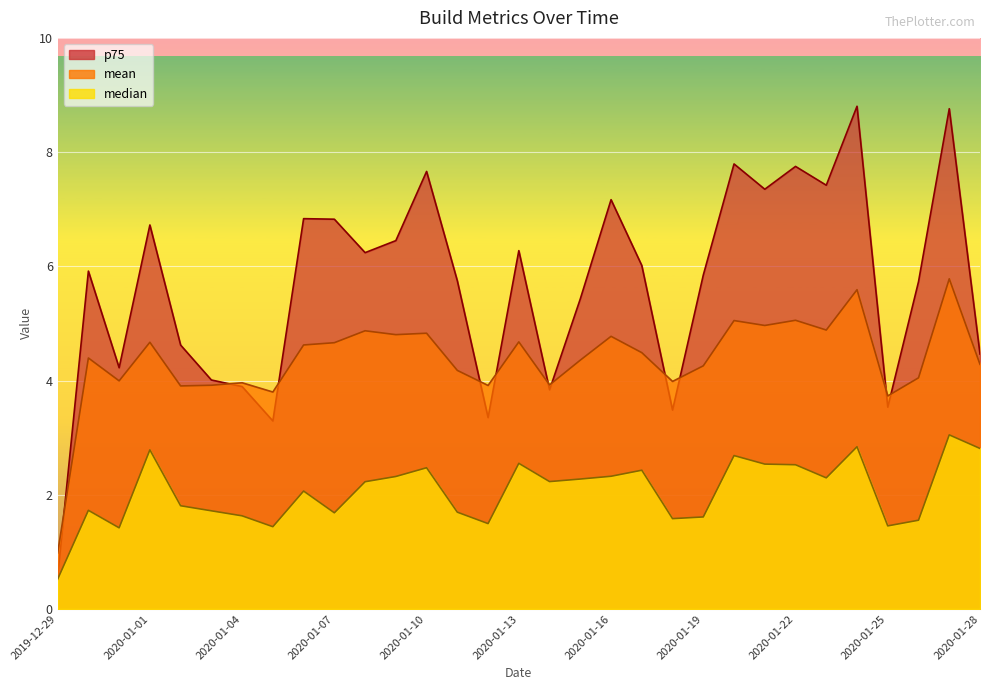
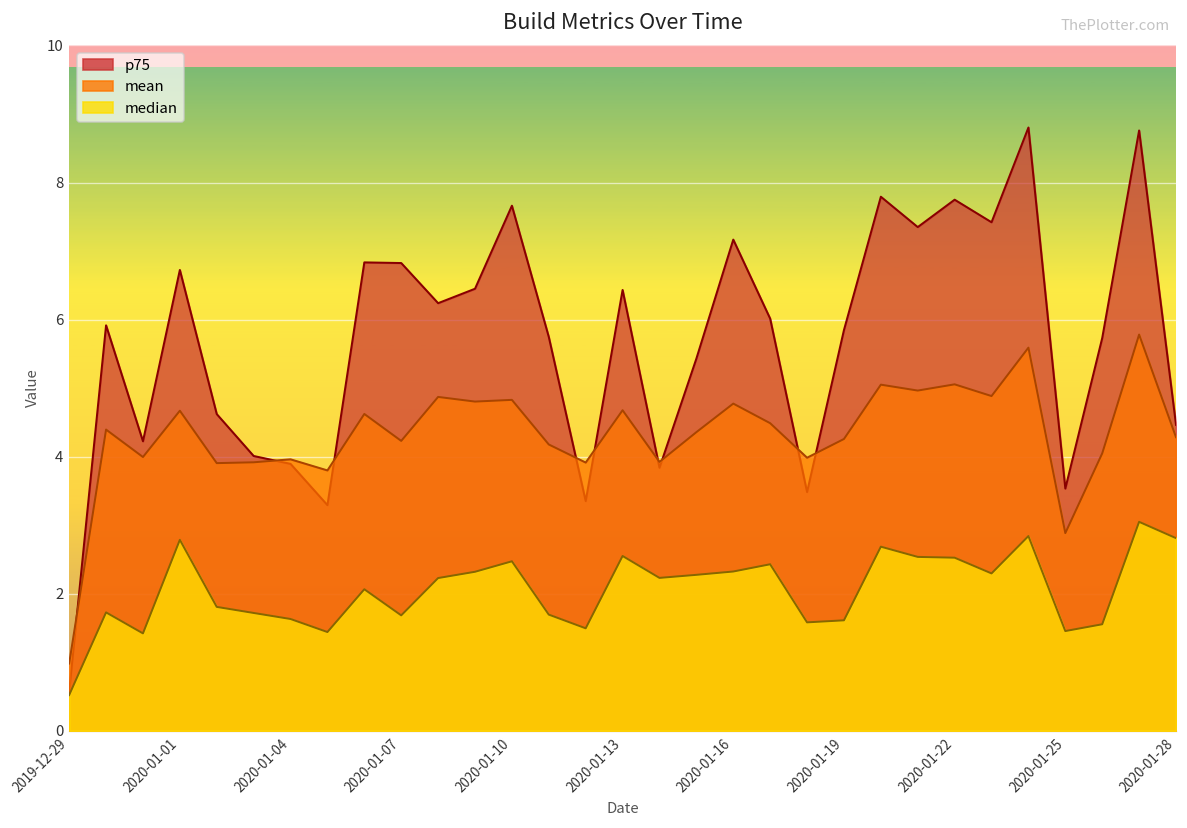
  {
    "p75": {
      "2019-12-29": 0.6,
      "2020-01-01": 6.7,
      "2020-01-04": 3.9,
      "2020-01-07": 6.8,
      "2020-01-10": 7.7,
-     "2020-01-13": 6.3,
+     "2020-01-13": 6.4,
      "2020-01-16": 7.2,
      "2020-01-19": 5.8,
      "2020-01-22": 7.7,
      "2020-01-25": 3.5,
      "2020-01-28": 4.5
    },
    "mean": {
      "2019-12-29": 1.0,
      "2020-01-01": 4.7,
      "2020-01-04": 4.0,
-     "2020-01-07": 4.7,
+     "2020-01-07": 4.2,
      "2020-01-10": 4.8,
      "2020-01-13": 4.7,
      "2020-01-16": 4.8,
      "2020-01-19": 4.3,
      "2020-01-22": 5.1,
-     "2020-01-25": 3.7,
+     "2020-01-25": 2.9,
      "2020-01-28": 4.3
    },
    "median": {
      "2019-12-29": 0.5,
      "2020-01-01": 2.8,
      "2020-01-04": 1.6,
      "2020-01-07": 1.7,
      "2020-01-10": 2.5,
      "2020-01-13": 2.6,
      "2020-01-16": 2.3,
      "2020-01-19": 1.6,
      "2020-01-22": 2.5,
      "2020-01-25": 1.5,
      "2020-01-28": 2.8
    }
  }
